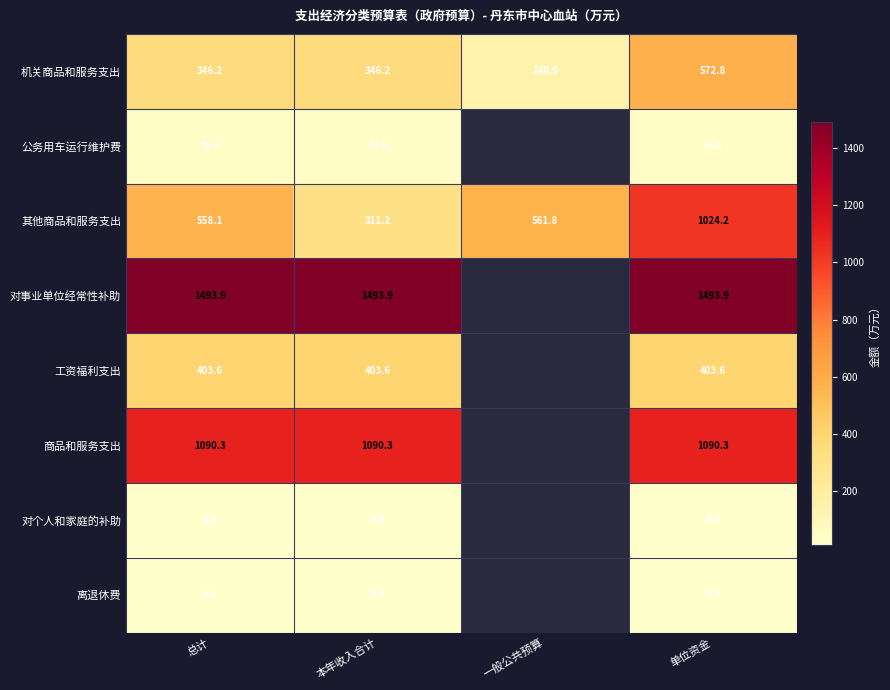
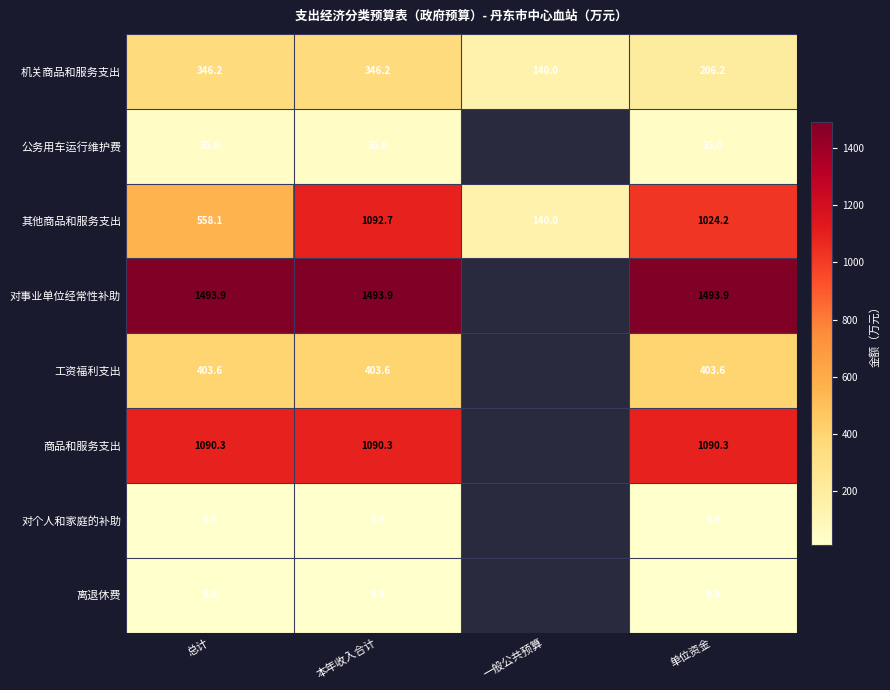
  {
    "机关商品和服务支出": {
      "总计": 346.2,
      "本年收入合计": 346.2,
      "一般公共预算": 140.0,
-     "单位资金": 572.8
+     "单位资金": 206.2
    },
    "公务用车运行维护费": {
      "总计": 35.0,
      "本年收入合计": 35.0,
      "单位资金": 35.0
    },
    "其他商品和服务支出": {
      "总计": 558.1,
-     "本年收入合计": 311.2,
-     "一般公共预算": 561.8,
+     "本年收入合计": 1092.7,
+     "一般公共预算": 140.0,
      "单位资金": 1024.2
    },
    "对事业单位经常性补助": {
      "总计": 1493.9,
      "本年收入合计": 1493.9,
      "单位资金": 1493.9
    },
    "工资福利支出": {
      "总计": 403.6,
      "本年收入合计": 403.6,
      "单位资金": 403.6
    },
    "商品和服务支出": {
      "总计": 1090.3,
      "本年收入合计": 1090.3,
      "单位资金": 1090.3
    },
    "对个人和家庭的补助": {
      "总计": 9.9,
      "本年收入合计": 9.9,
      "单位资金": 9.9
    },
    "离退休费": {
      "总计": 9.9,
      "本年收入合计": 9.9,
      "单位资金": 9.9
    }
  }
